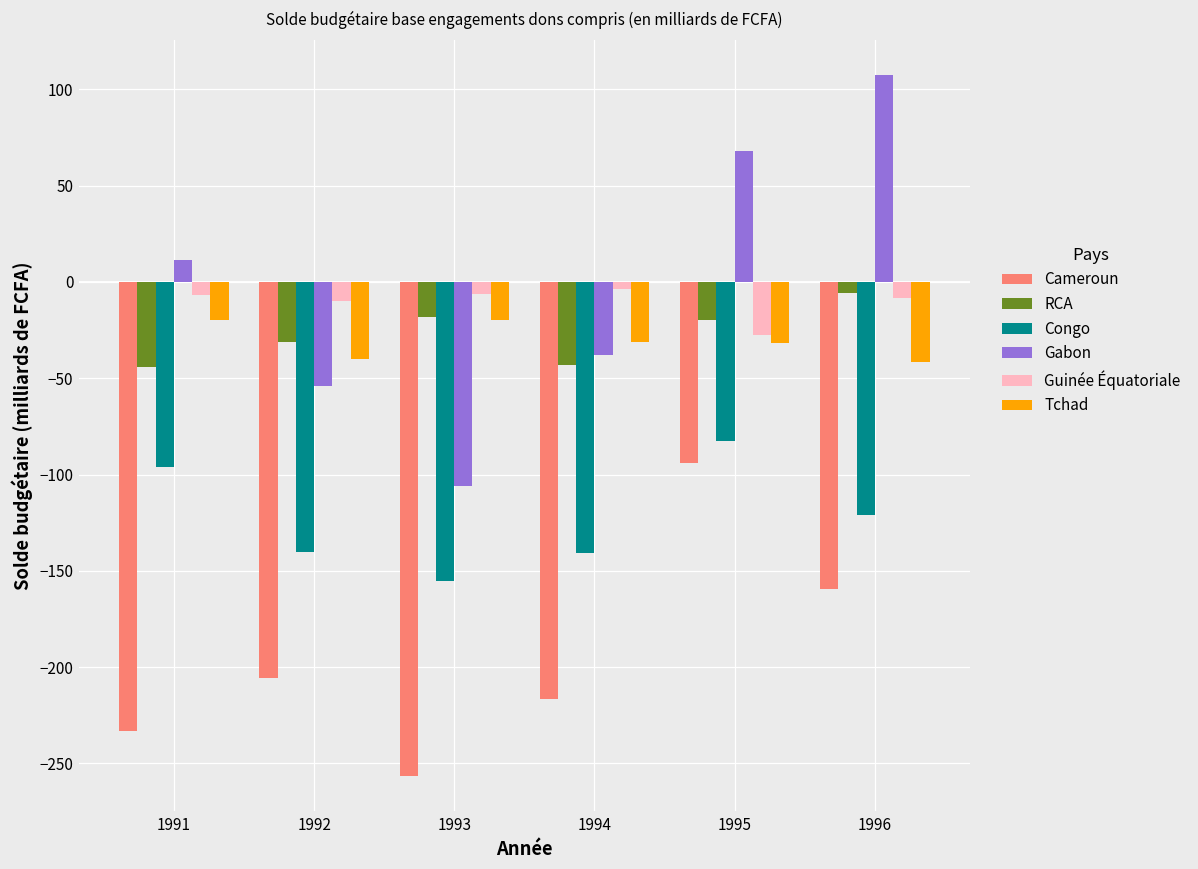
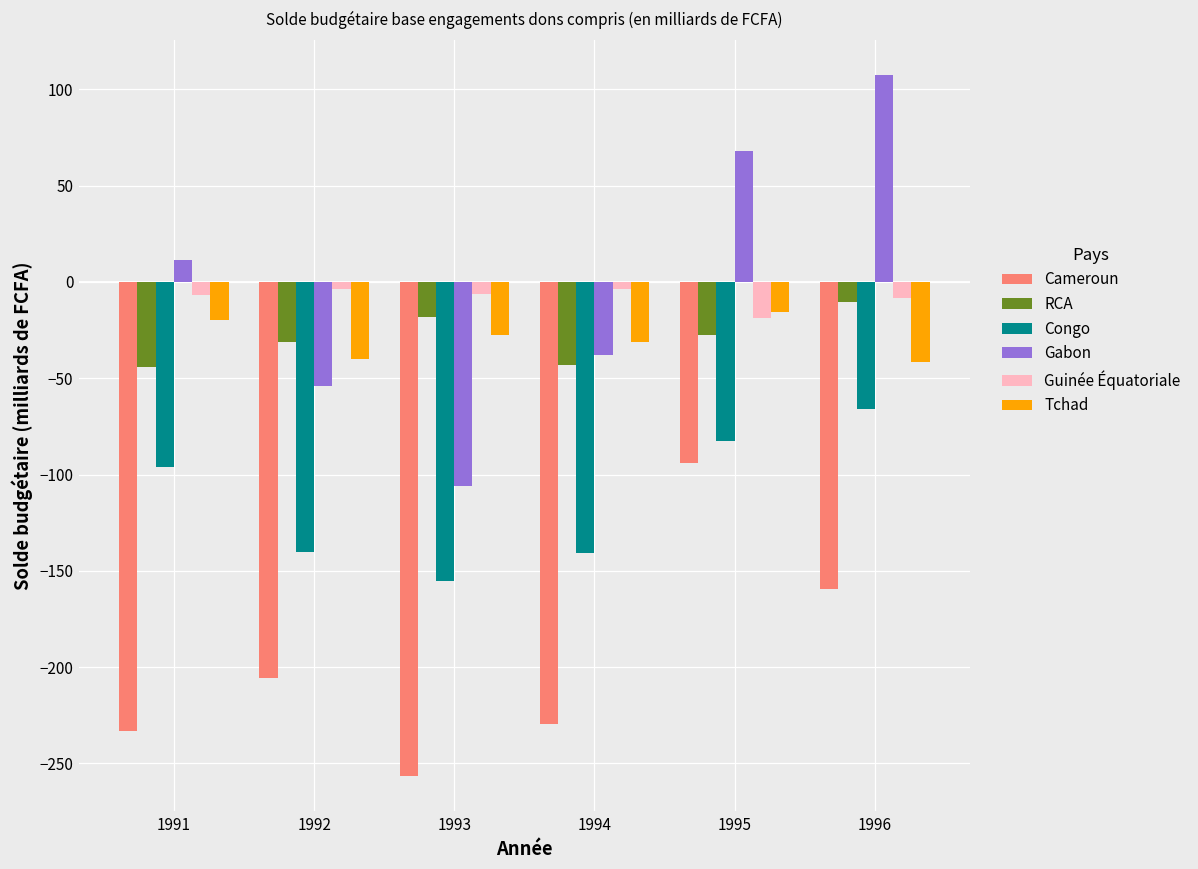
  {
    "Cameroun": {
      "1991": -233,
      "1992": -205,
      "1993": -257,
-     "1994": -216,
+     "1994": -230,
      "1995": -94,
      "1996": -159
    },
    "RCA": {
      "1991": -44,
      "1992": -31,
      "1993": -18,
      "1994": -43,
-     "1995": -20,
-     "1996": -6
+     "1995": -27,
+     "1996": -11
    },
    "Congo": {
      "1991": -96,
      "1992": -140,
      "1993": -155,
      "1994": -141,
      "1995": -83,
-     "1996": -121
+     "1996": -66
    },
    "Gabon": {
      "1991": 11,
      "1992": -54,
      "1993": -106,
      "1994": -38,
      "1995": 68,
      "1996": 107
    },
    "Guinée Équatoriale": {
      "1991": -7,
-     "1992": -10,
+     "1992": -4,
      "1993": -6,
      "1994": -4,
-     "1995": -28,
+     "1995": -19,
      "1996": -8
    },
    "Tchad": {
      "1991": -20,
      "1992": -40,
-     "1993": -20,
+     "1993": -27,
      "1994": -31,
-     "1995": -32,
+     "1995": -15,
      "1996": -42
    }
  }
